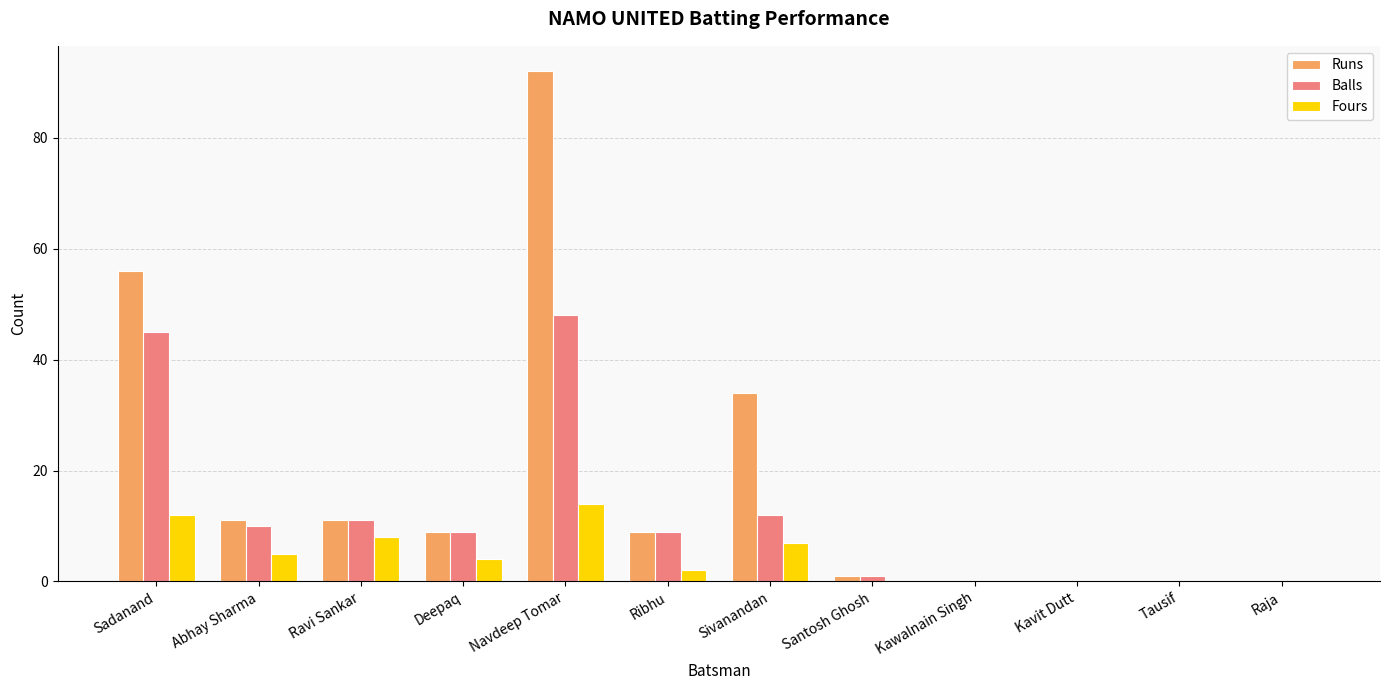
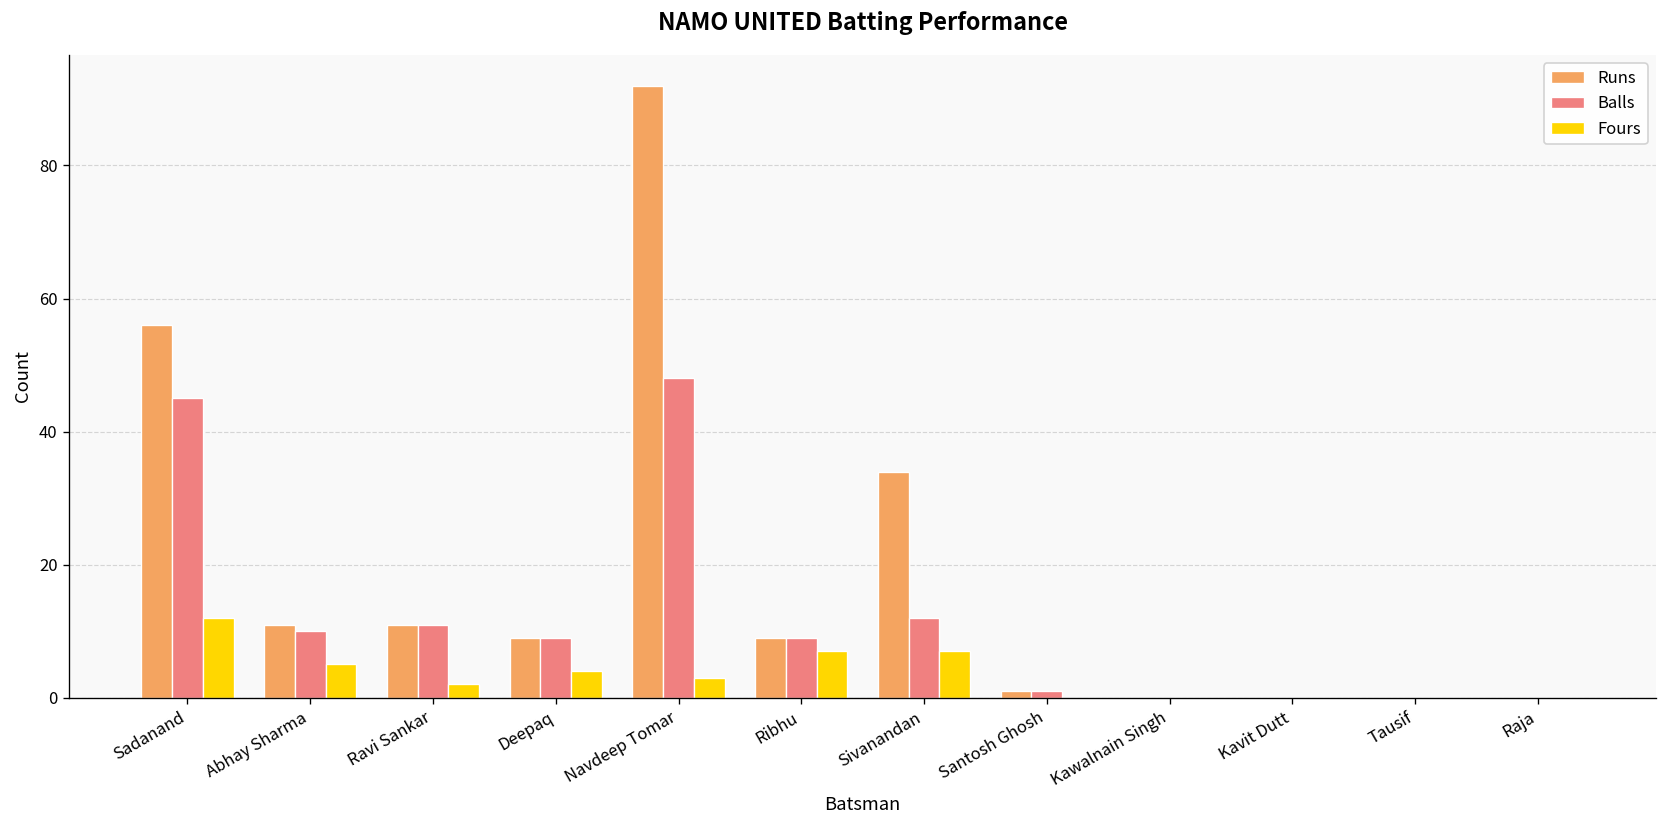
  {
    "Fours": {
      "Sadanand": 12,
      "Abhay Sharma": 5,
-     "Ravi Sankar": 8,
+     "Ravi Sankar": 2,
      "Deepaq": 4,
-     "Navdeep Tomar": 14,
-     "Ribhu": 2,
+     "Navdeep Tomar": 3,
+     "Ribhu": 7,
      "Sivanandan": 7,
      "Santosh Ghosh": 0,
      "Kawalnain Singh": 0,
      "Kavit Dutt": 0,
      "Tausif": 0,
      "Raja": 0
    }
  }
